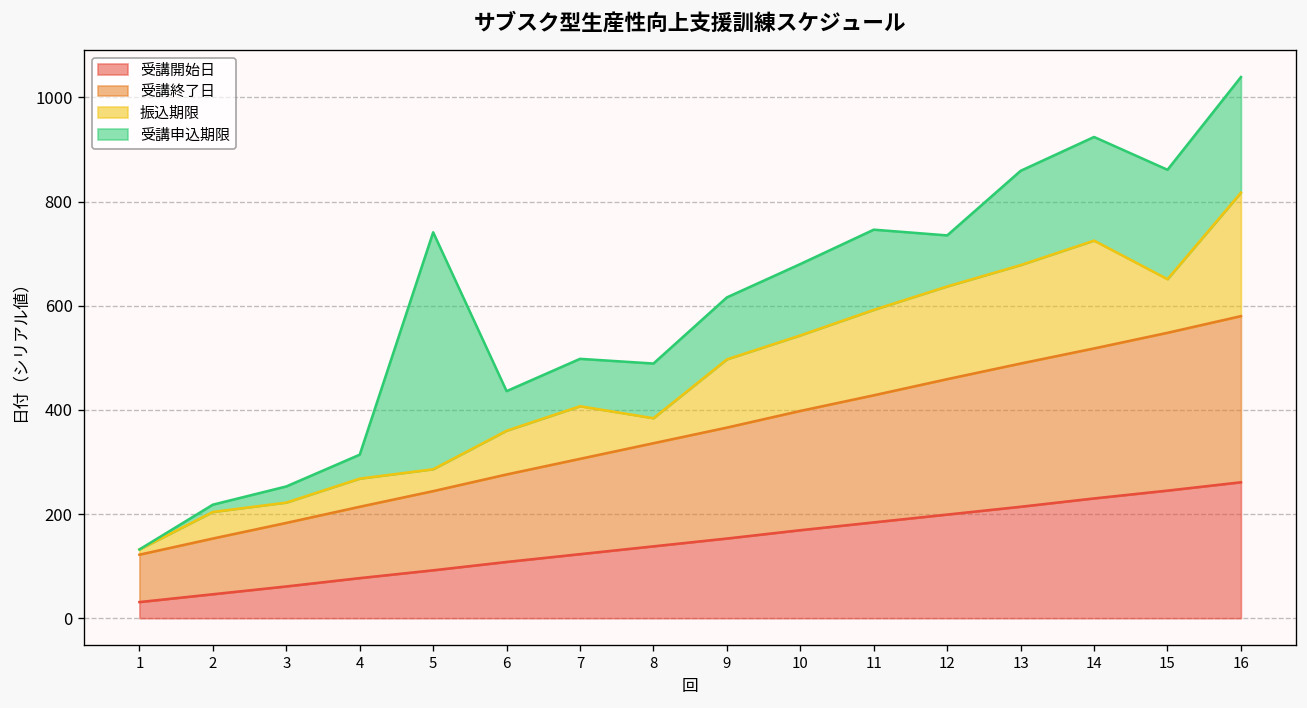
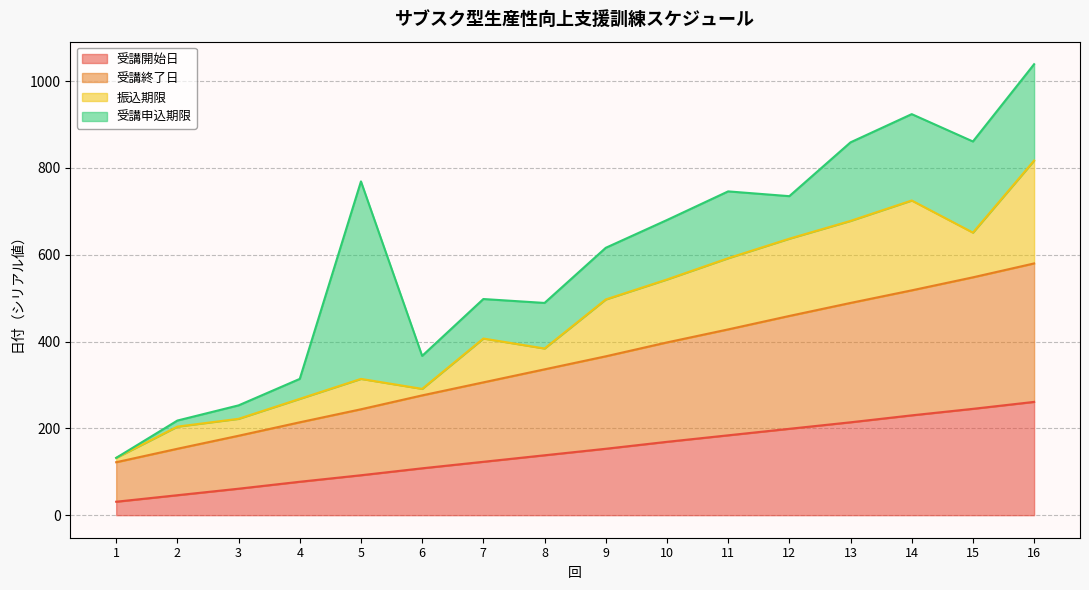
  {
    "振込期限": {
      "2": 50,
      "3": 40,
      "4": 50,
-     "5": 40,
-     "6": 80,
+     "5": 70,
+     "6": 20,
      "7": 100,
      "8": 50,
      "9": 130,
      "10": 150,
      "11": 160,
      "12": 180,
      "13": 190,
      "14": 210,
      "15": 100,
      "16": 240
    },
    "受講申込期限": {
      "2": 10,
      "3": 30,
      "4": 50,
      "5": 460,
      "6": 80,
      "7": 90,
      "8": 110,
      "9": 120,
      "10": 140,
      "11": 150,
      "12": 100,
      "13": 180,
      "14": 200,
      "15": 210,
      "16": 220
    }
  }
